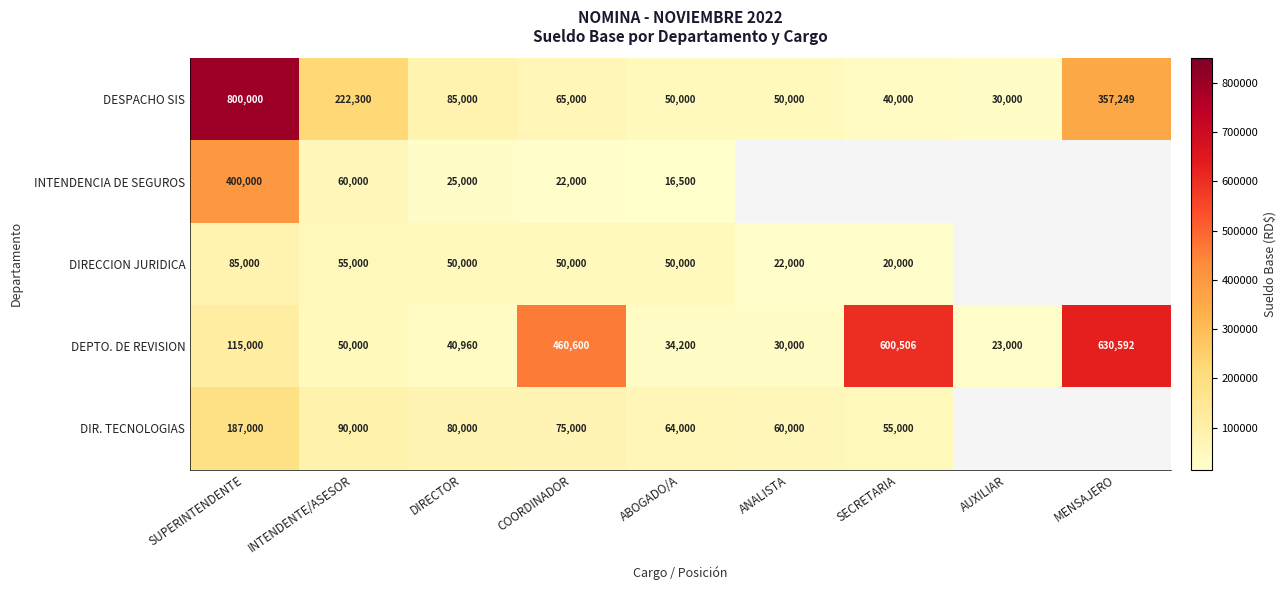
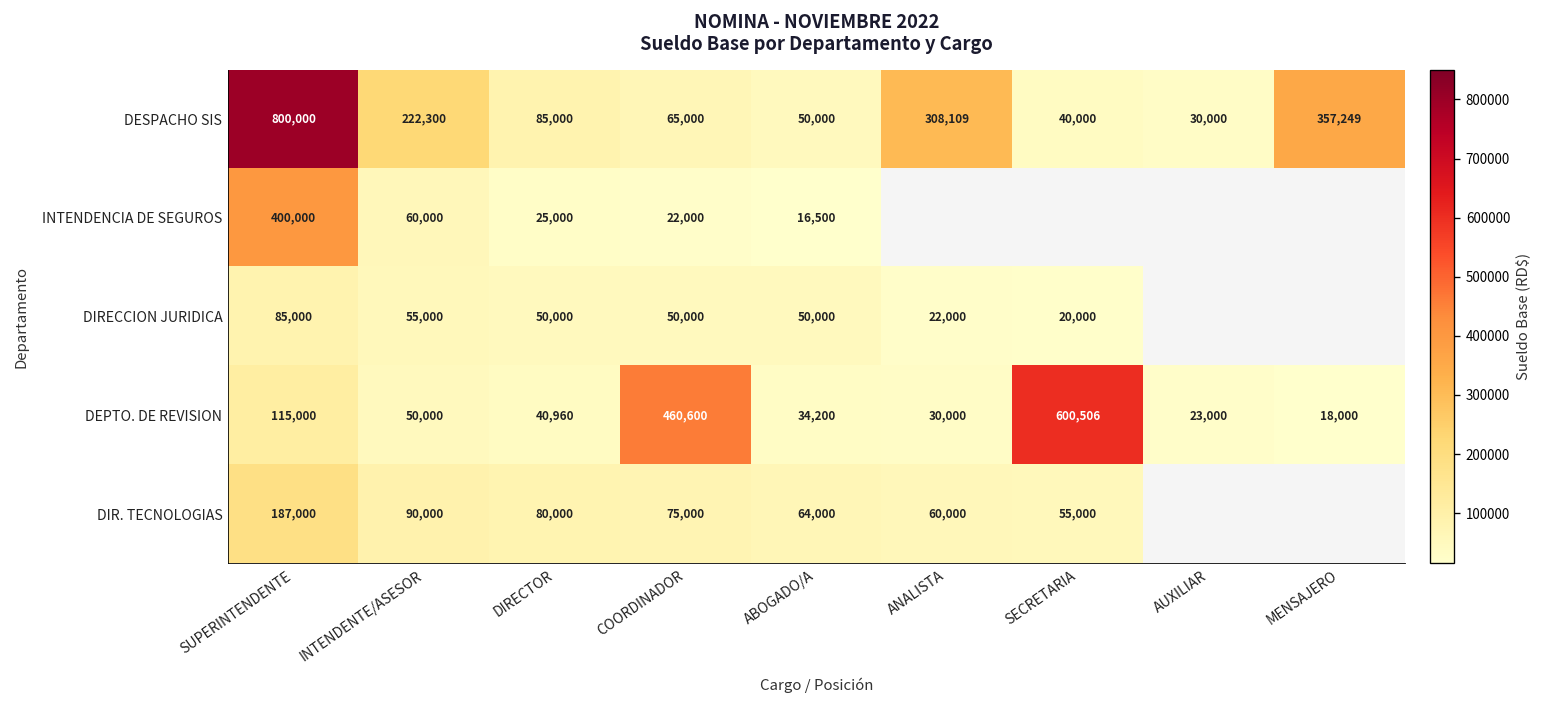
  {
    "DESPACHO SIS": {
      "SUPERINTENDENTE": "800,000",
      "INTENDENTE/ASESOR": "222,300",
      "DIRECTOR": "85,000",
      "COORDINADOR": "65,000",
      "ABOGADO/A": "50,000",
-     "ANALISTA": "50,000",
+     "ANALISTA": "308,109",
      "SECRETARIA": "40,000",
      "AUXILIAR": "30,000",
      "MENSAJERO": "357,249"
    },
    "INTENDENCIA DE SEGUROS": {
      "SUPERINTENDENTE": "400,000",
      "INTENDENTE/ASESOR": "60,000",
      "DIRECTOR": "25,000",
      "COORDINADOR": "22,000",
      "ABOGADO/A": "16,500"
    },
    "DIRECCION JURIDICA": {
      "SUPERINTENDENTE": "85,000",
      "INTENDENTE/ASESOR": "55,000",
      "DIRECTOR": "50,000",
      "COORDINADOR": "50,000",
      "ABOGADO/A": "50,000",
      "ANALISTA": "22,000",
      "SECRETARIA": "20,000"
    },
    "DEPTO. DE REVISION": {
      "SUPERINTENDENTE": "115,000",
      "INTENDENTE/ASESOR": "50,000",
      "DIRECTOR": "40,960",
      "COORDINADOR": "460,600",
      "ABOGADO/A": "34,200",
      "ANALISTA": "30,000",
      "SECRETARIA": "600,506",
      "AUXILIAR": "23,000",
-     "MENSAJERO": "630,592"
+     "MENSAJERO": "18,000"
    },
    "DIR. TECNOLOGIAS": {
      "SUPERINTENDENTE": "187,000",
      "INTENDENTE/ASESOR": "90,000",
      "DIRECTOR": "80,000",
      "COORDINADOR": "75,000",
      "ABOGADO/A": "64,000",
      "ANALISTA": "60,000",
      "SECRETARIA": "55,000"
    }
  }
